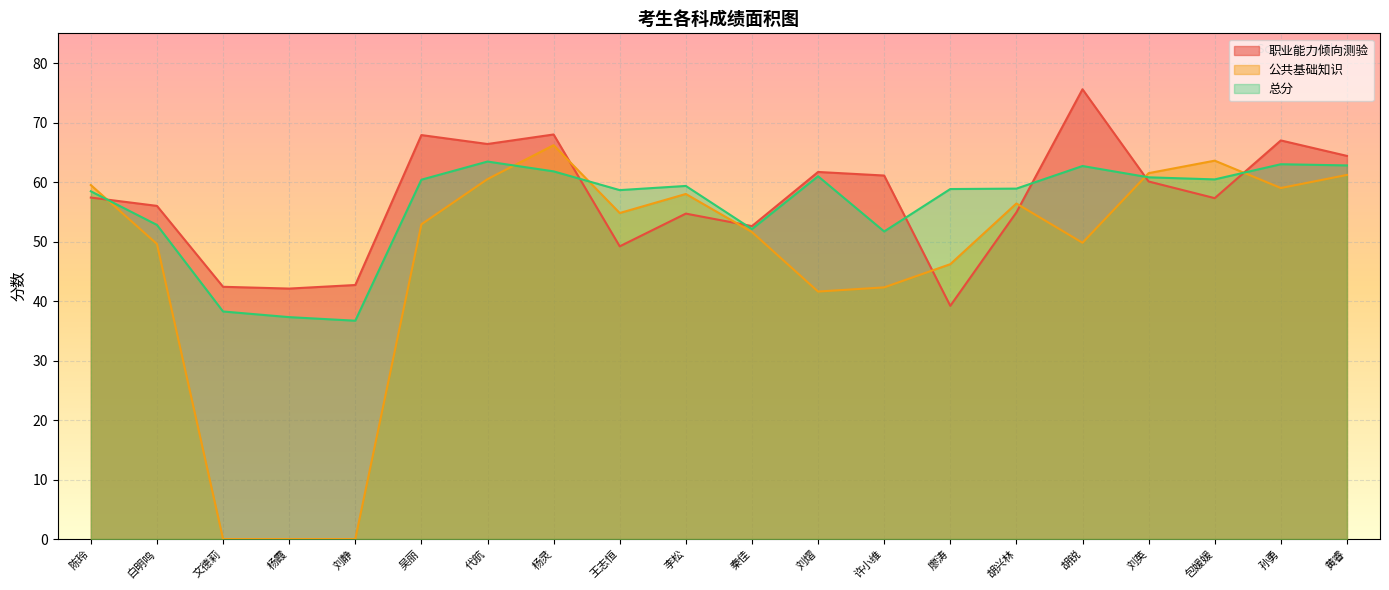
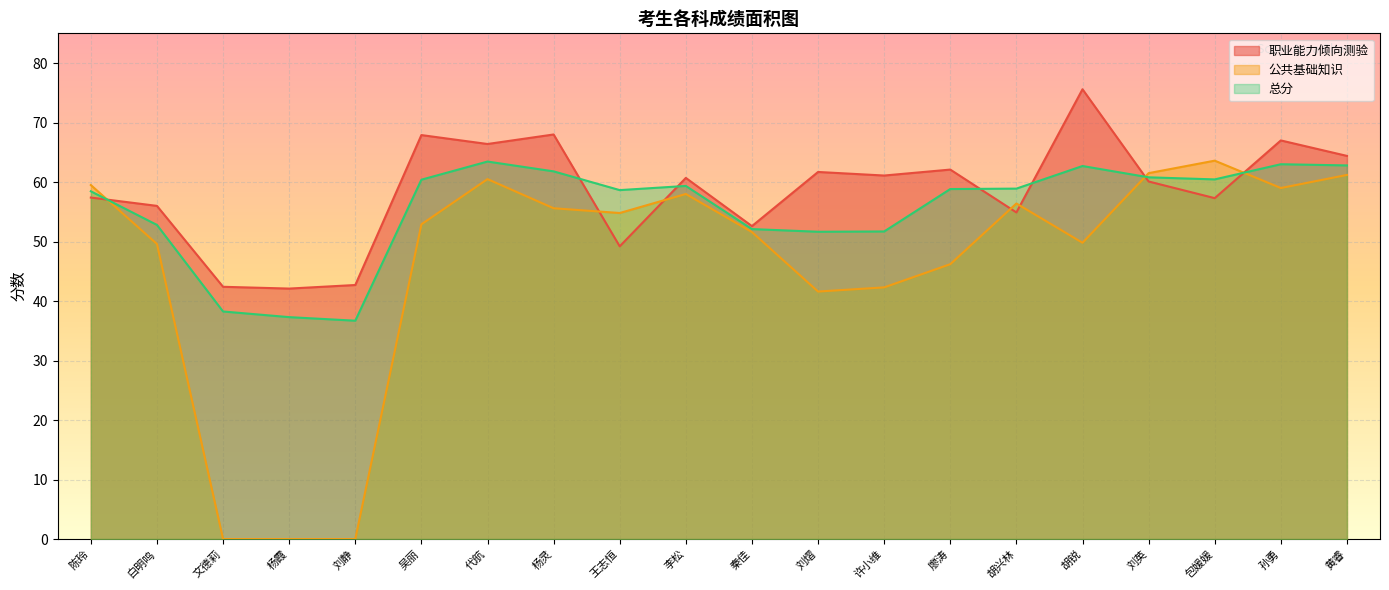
  {
    "职业能力倾向测验": {
      "陈玲": 57,
      "白明鸣": 56,
      "文德莉": 42,
      "杨霞": 42,
      "刘静": 43,
      "吴丽": 68,
      "代航": 66,
      "杨灵": 68,
      "王志恒": 49,
-     "李松": 55,
+     "李松": 61,
      "秦佳": 53,
      "刘熠": 62,
      "许小维": 61,
-     "廖涛": 39,
+     "廖涛": 62,
      "胡兴林": 55,
      "胡锐": 76,
      "刘英": 60,
      "包媛媛": 57,
      "孙勇": 67,
      "黄睿": 64
    },
    "公共基础知识": {
      "陈玲": 60,
      "白明鸣": 50,
      "文德莉": 0,
      "杨霞": 0,
      "刘静": 0,
      "吴丽": 53,
      "代航": 61,
-     "杨灵": 66,
+     "杨灵": 56,
      "王志恒": 55,
      "李松": 58,
      "秦佳": 52,
      "刘熠": 42,
      "许小维": 42,
      "廖涛": 46,
      "胡兴林": 56,
      "胡锐": 50,
      "刘英": 62,
      "包媛媛": 64,
      "孙勇": 59,
      "黄睿": 61
    },
    "总分": {
      "陈玲": 58,
      "白明鸣": 53,
      "文德莉": 38,
      "杨霞": 37,
      "刘静": 37,
      "吴丽": 60,
      "代航": 63,
      "杨灵": 62,
      "王志恒": 59,
      "李松": 59,
      "秦佳": 52,
-     "刘熠": 61,
+     "刘熠": 52,
      "许小维": 52,
      "廖涛": 59,
      "胡兴林": 59,
      "胡锐": 63,
      "刘英": 61,
      "包媛媛": 60,
      "孙勇": 63,
      "黄睿": 63
    }
  }
